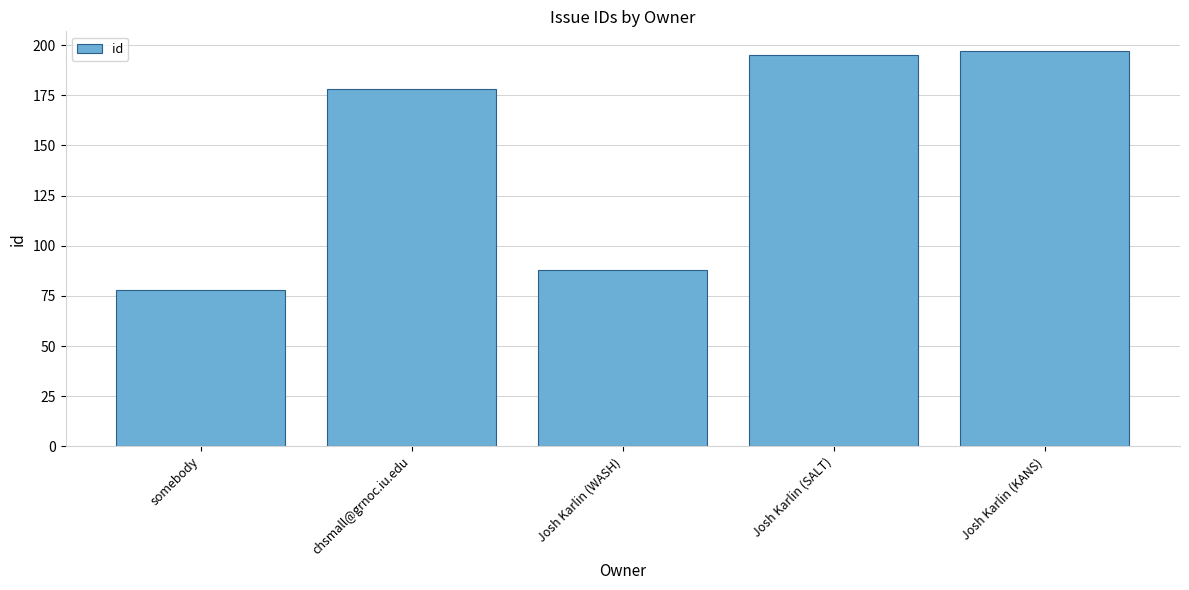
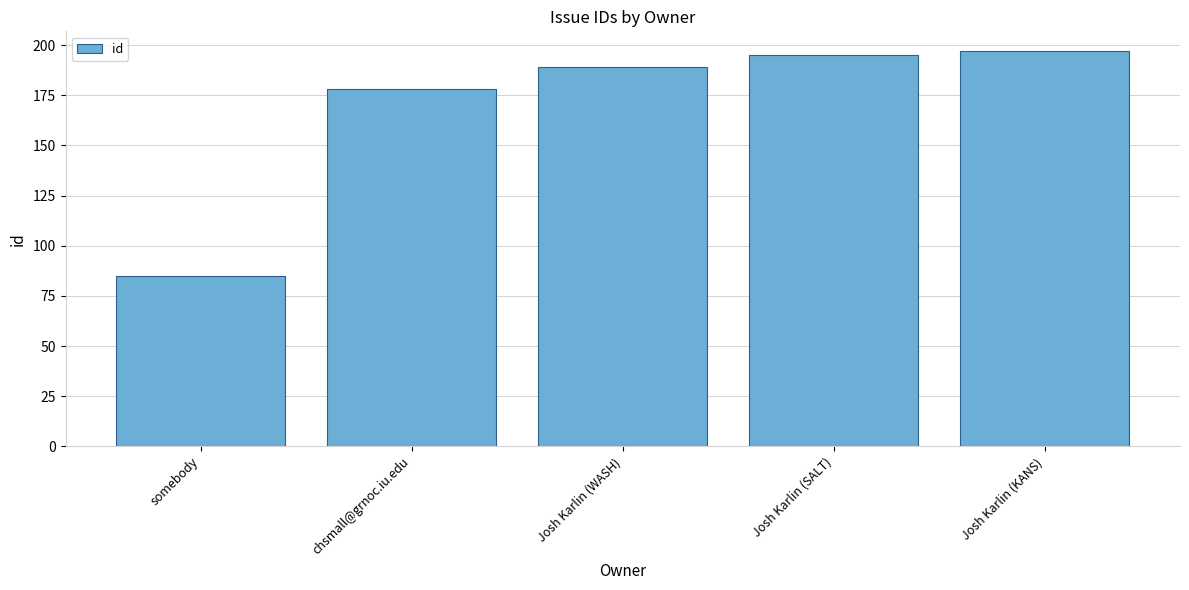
  {
-   "somebody": 78,
+   "somebody": 85,
    "chsmall@grnoc.iu.edu": 178,
-   "Josh Karlin (WASH)": 88,
+   "Josh Karlin (WASH)": 189,
    "Josh Karlin (SALT)": 195,
    "Josh Karlin (KANS)": 197
  }
